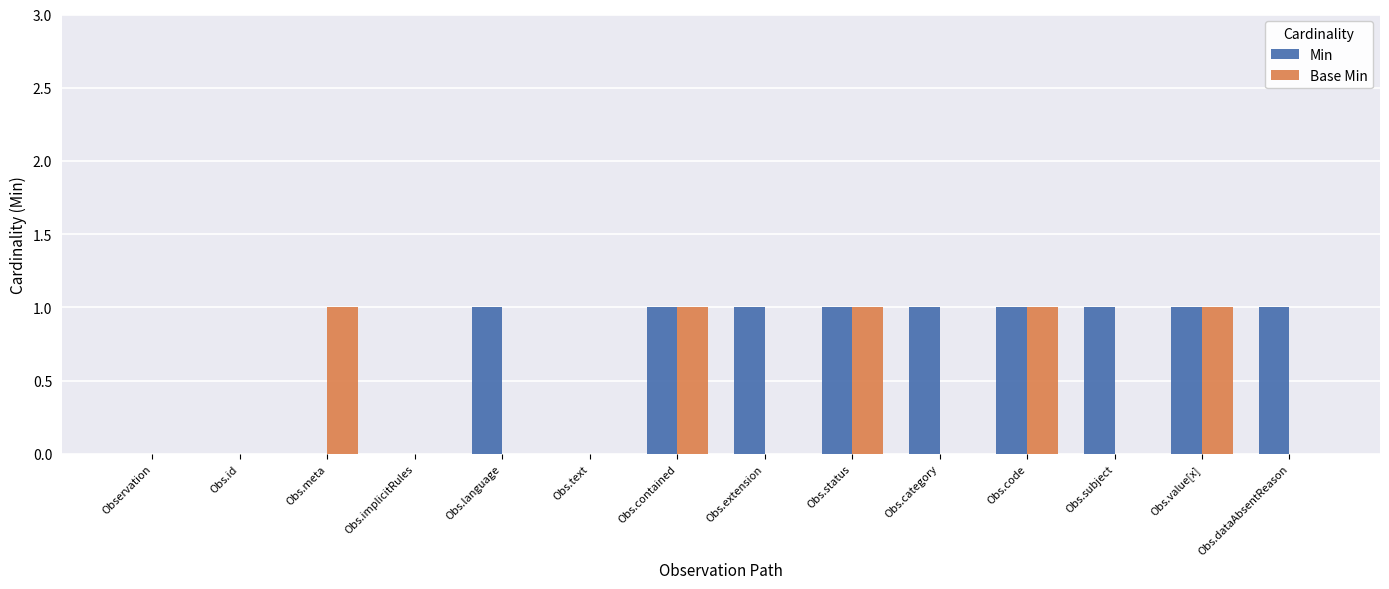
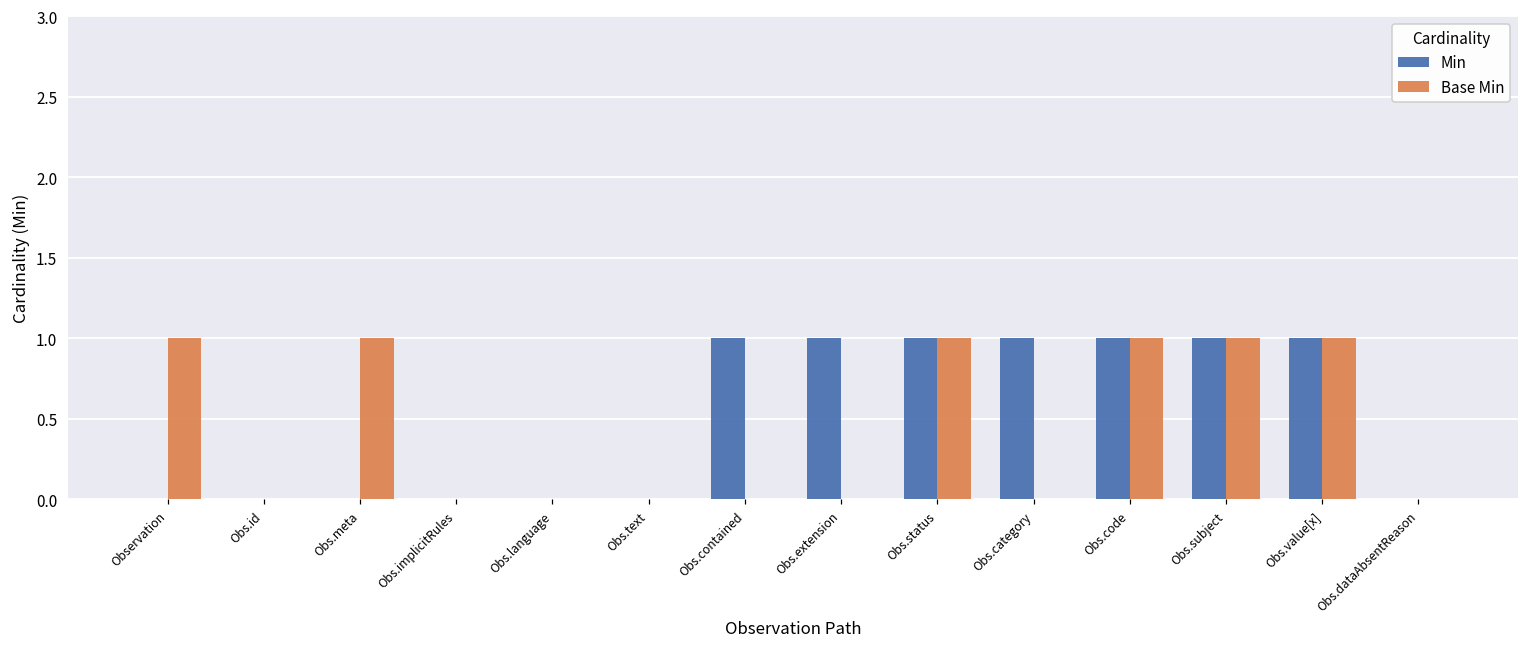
  {
    "Min": {
      "Observation": 0,
      "Obs.id": 0,
      "Obs.meta": 0,
      "Obs.implicitRules": 0,
-     "Obs.language": 1,
+     "Obs.language": 0,
      "Obs.text": 0,
      "Obs.contained": 1,
      "Obs.extension": 1,
      "Obs.status": 1,
      "Obs.category": 1,
      "Obs.code": 1,
      "Obs.subject": 1,
      "Obs.value[x]": 1,
-     "Obs.dataAbsentReason": 1
+     "Obs.dataAbsentReason": 0
    },
    "Base Min": {
-     "Observation": 0,
+     "Observation": 1,
      "Obs.id": 0,
      "Obs.meta": 1,
      "Obs.implicitRules": 0,
      "Obs.language": 0,
      "Obs.text": 0,
-     "Obs.contained": 1,
+     "Obs.contained": 0,
      "Obs.extension": 0,
      "Obs.status": 1,
      "Obs.category": 0,
      "Obs.code": 1,
-     "Obs.subject": 0,
+     "Obs.subject": 1,
      "Obs.value[x]": 1,
      "Obs.dataAbsentReason": 0
    }
  }
